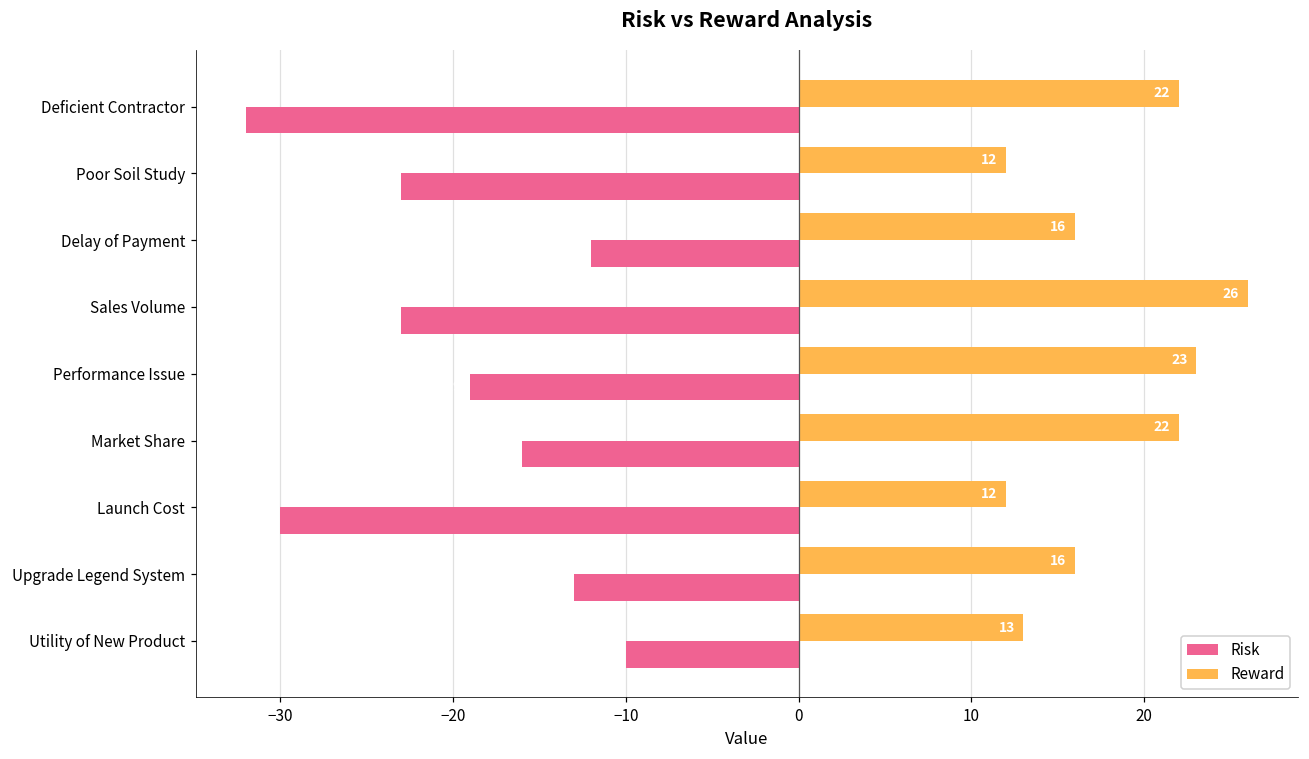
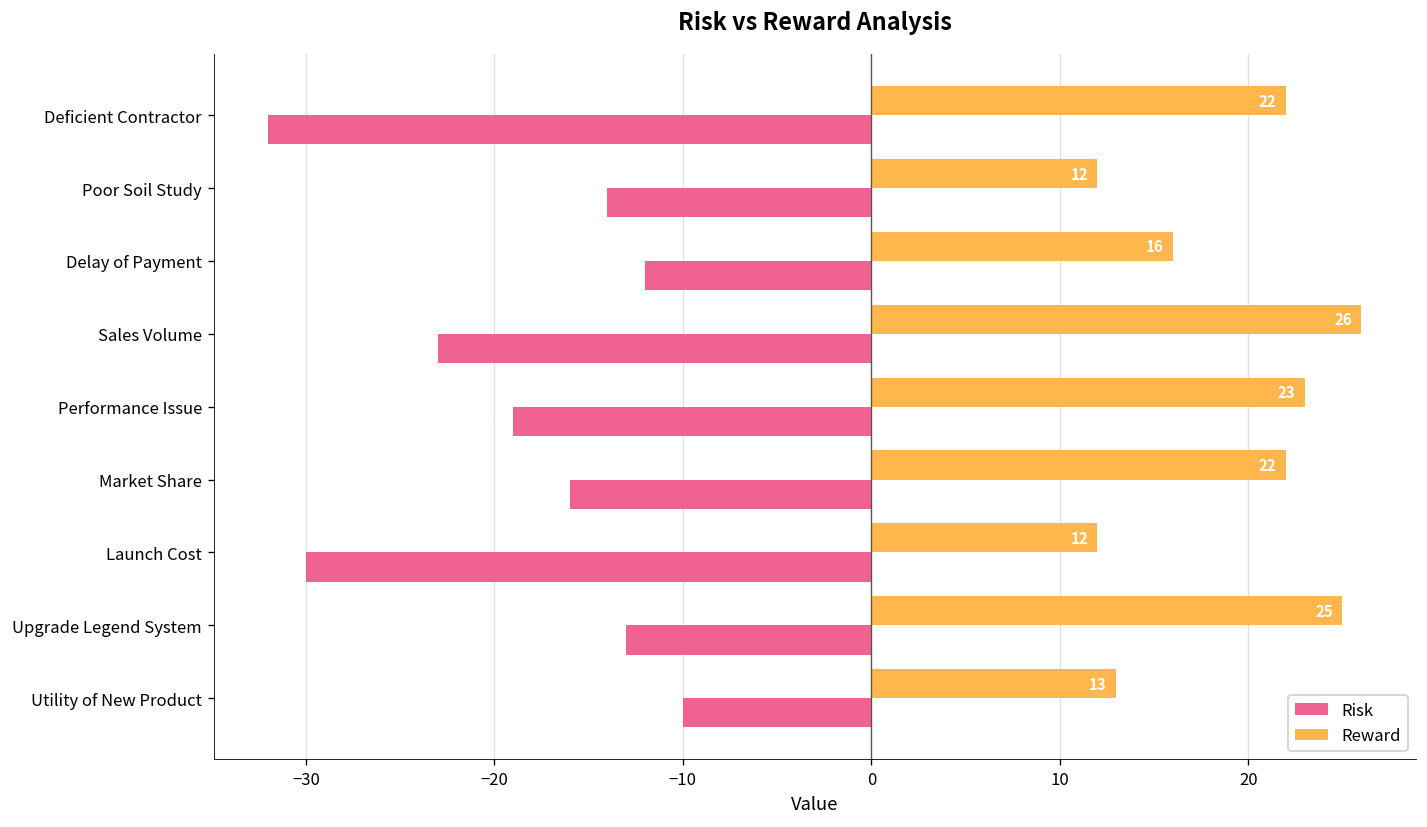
  {
    "Risk": {
      "Deficient Contractor": -32,
-     "Poor Soil Study": -23,
+     "Poor Soil Study": -14,
      "Delay of Payment": -12,
      "Sales Volume": -23,
      "Performance Issue": -19,
      "Market Share": -16,
      "Launch Cost": -30,
      "Upgrade Legend System": -13,
      "Utility of New Product": -10
    },
    "Reward": {
      "Deficient Contractor": 22,
      "Poor Soil Study": 12,
      "Delay of Payment": 16,
      "Sales Volume": 26,
      "Performance Issue": 23,
      "Market Share": 22,
      "Launch Cost": 12,
-     "Upgrade Legend System": 16,
+     "Upgrade Legend System": 25,
      "Utility of New Product": 13
    }
  }
